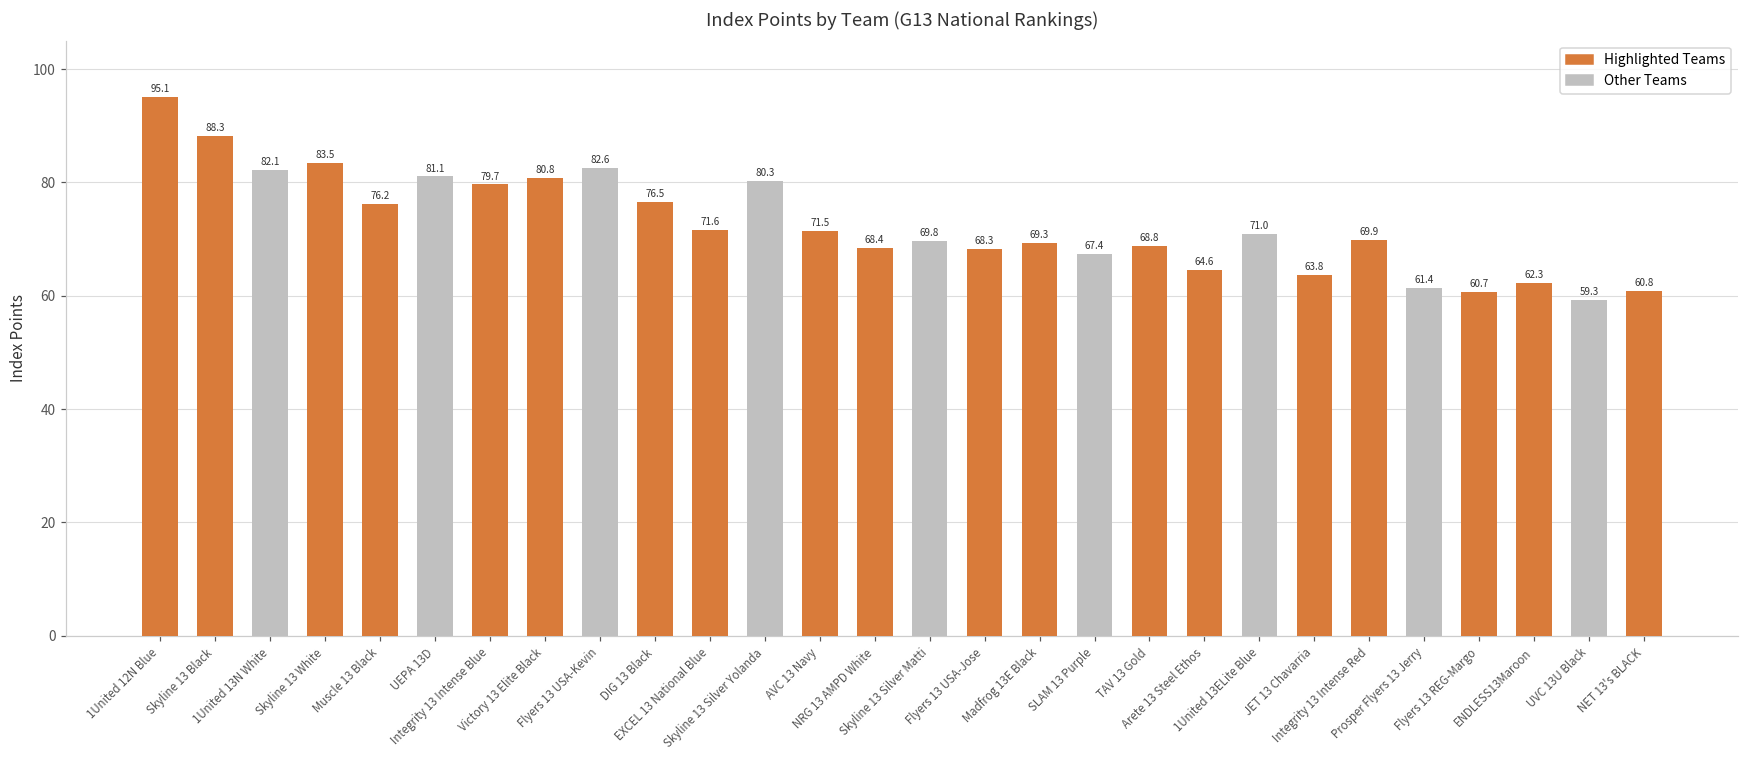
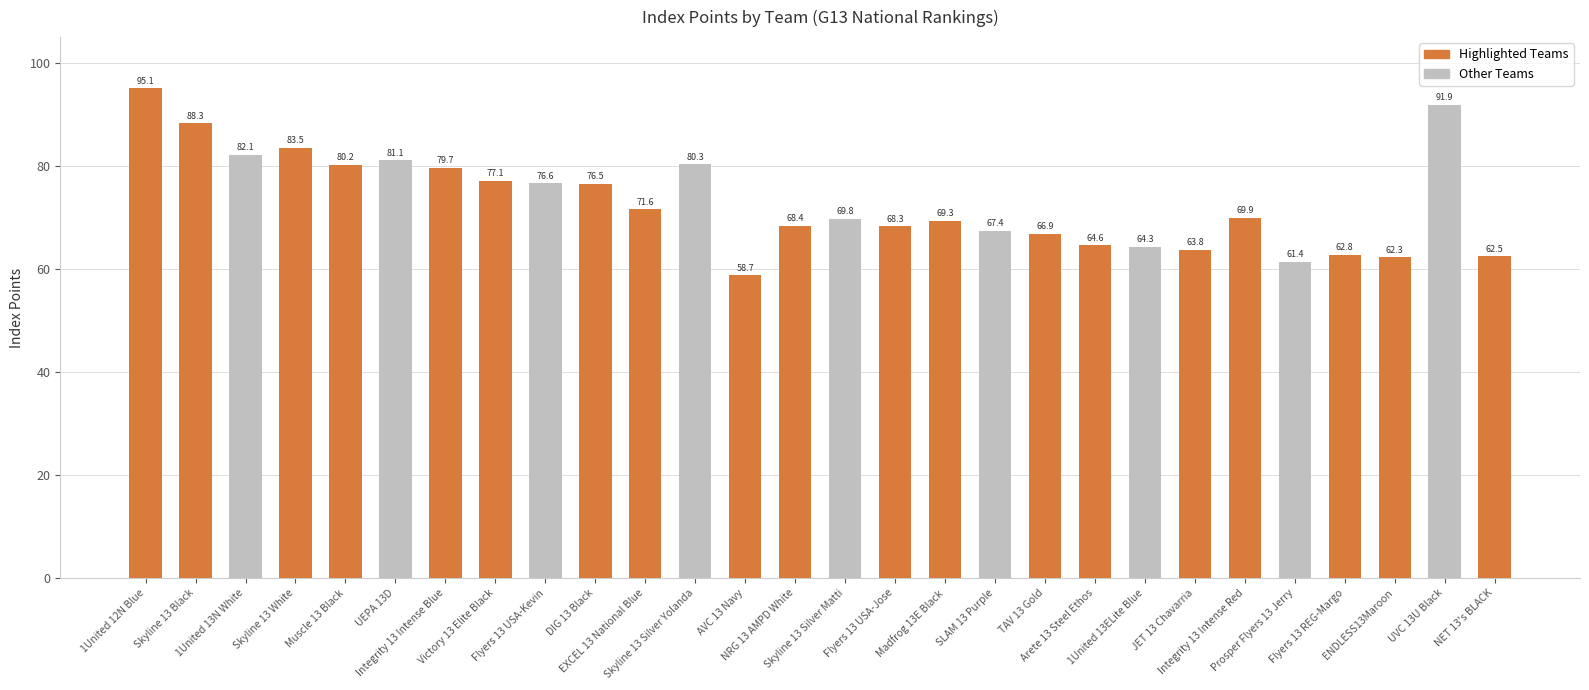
  {
    "1United 12N Blue": 95.1,
    "Skyline 13 Black": 88.3,
    "1United 13N White": 82.1,
    "Skyline 13 White": 83.5,
-   "Muscle 13 Black": 76.2,
+   "Muscle 13 Black": 80.2,
    "UEPA 13D": 81.1,
    "Integrity 13 Intense Blue": 79.7,
-   "Victory 13 Elite Black": 80.8,
-   "Flyers 13 USA-Kevin": 82.6,
+   "Victory 13 Elite Black": 77.1,
+   "Flyers 13 USA-Kevin": 76.6,
    "DIG 13 Black": 76.5,
    "EXCEL 13 National Blue": 71.6,
    "Skyline 13 Silver Yolanda": 80.3,
-   "AVC 13 Navy": 71.5,
+   "AVC 13 Navy": 58.7,
    "NRG 13 AMPD White": 68.4,
    "Skyline 13 Silver Matti": 69.8,
    "Flyers 13 USA-Jose": 68.3,
    "Madfrog 13E Black": 69.3,
    "SLAM 13 Purple": 67.4,
-   "TAV 13 Gold": 68.8,
+   "TAV 13 Gold": 66.9,
    "Arete 13 Steel Ethos": 64.6,
-   "1United 13ELite Blue": 71.0,
+   "1United 13ELite Blue": 64.3,
    "JET 13 Chavarria": 63.8,
    "Integrity 13 Intense Red": 69.9,
    "Prosper Flyers 13 Jerry": 61.4,
-   "Flyers 13 REG-Margo": 60.7,
+   "Flyers 13 REG-Margo": 62.8,
    "ENDLESS13Maroon": 62.3,
-   "UVC 13U Black": 59.3,
-   "NET 13's BLACK": 60.8
+   "UVC 13U Black": 91.9,
+   "NET 13's BLACK": 62.5
  }
